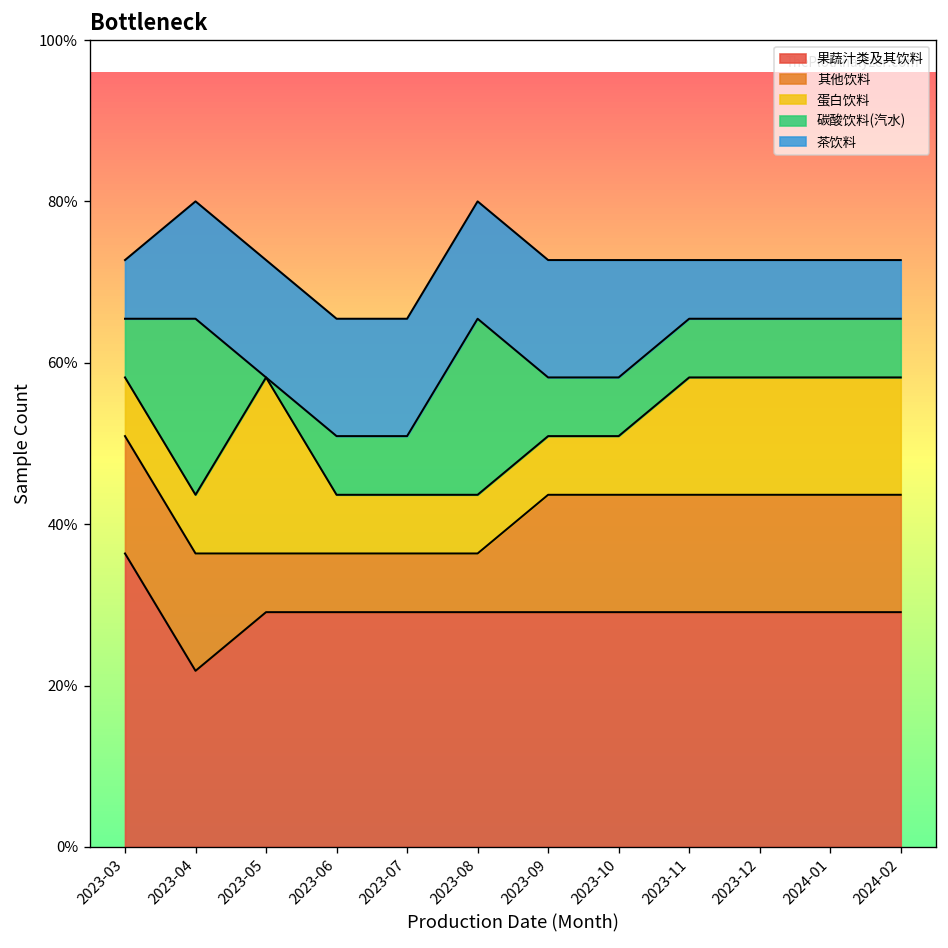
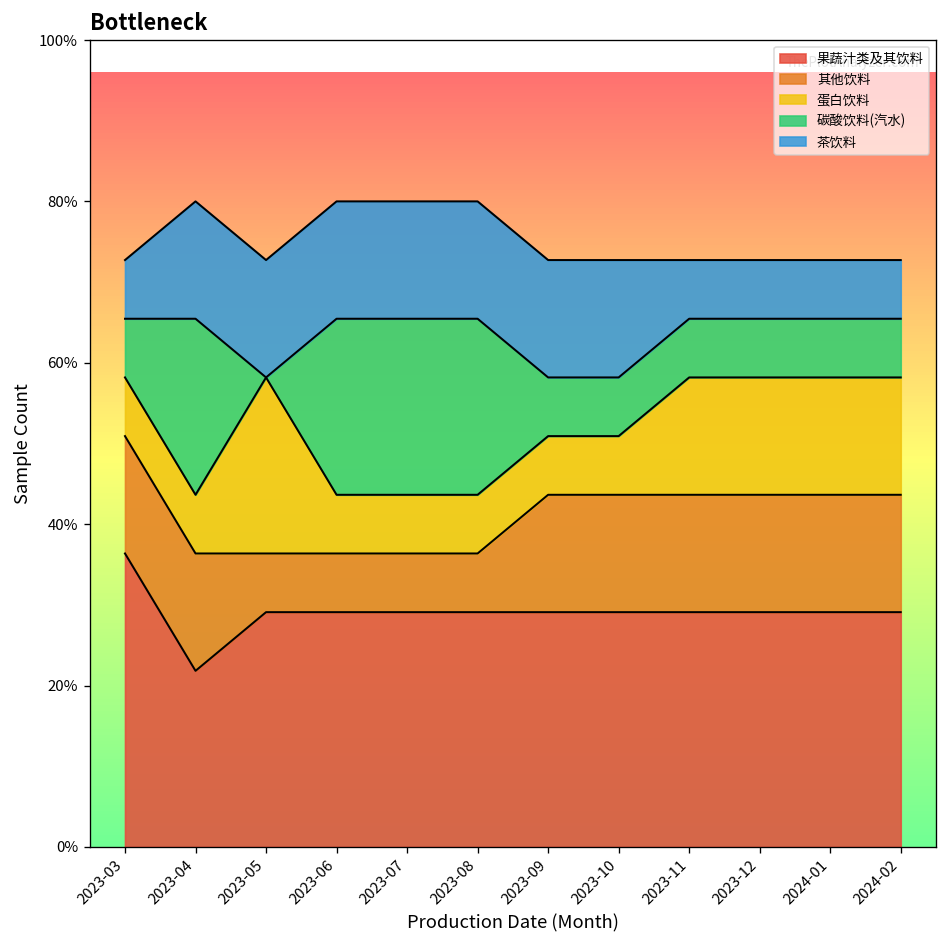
  {
    "蛋白饮料": {
      "2023-03": "7%",
      "2023-04": "7%",
      "2023-06": "7%",
      "2023-07": "7%",
      "2023-08": "7%",
      "2023-09": "7%",
      "2023-10": "7%",
      "2023-11": "15%",
      "2023-12": "15%",
      "2024-01": "15%",
      "2024-02": "15%"
    },
    "碳酸饮料(汽水)": {
      "2023-03": "7%",
      "2023-04": "22%",
-     "2023-06": "7%",
-     "2023-07": "7%",
+     "2023-06": "22%",
+     "2023-07": "22%",
      "2023-08": "22%",
      "2023-09": "7%",
      "2023-10": "7%",
      "2023-11": "7%",
      "2023-12": "7%",
      "2024-01": "7%",
      "2024-02": "7%"
    },
    "茶饮料": {
      "2023-03": "7%",
      "2023-04": "15%",
      "2023-05": "15%",
      "2023-06": "15%",
      "2023-07": "15%",
      "2023-08": "15%",
      "2023-09": "15%",
      "2023-10": "15%",
      "2023-11": "7%",
      "2023-12": "7%",
      "2024-01": "7%",
      "2024-02": "7%"
    }
  }
